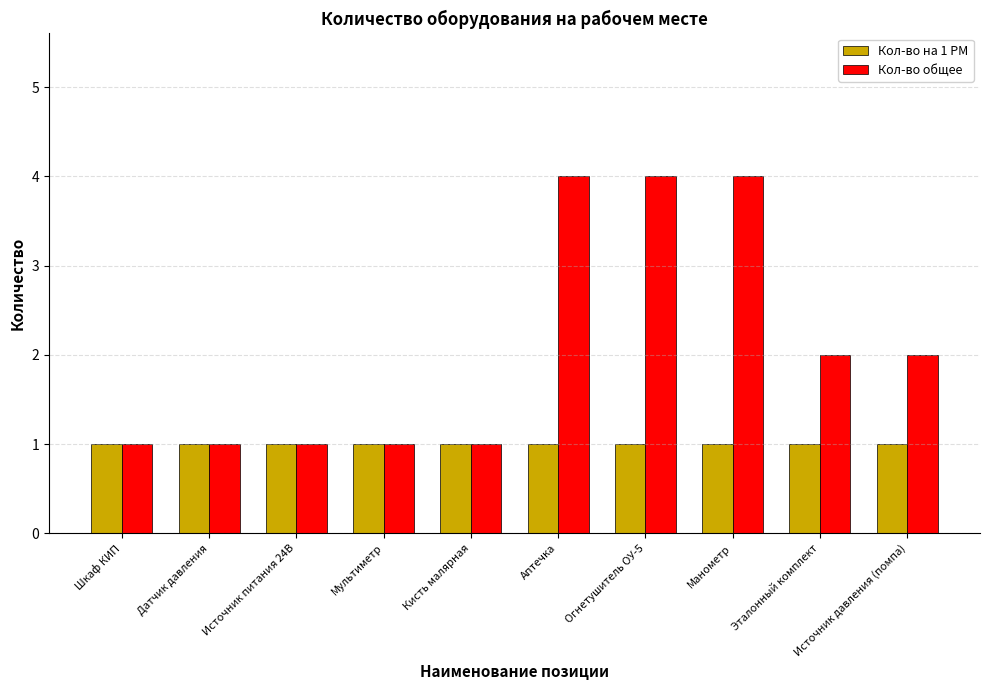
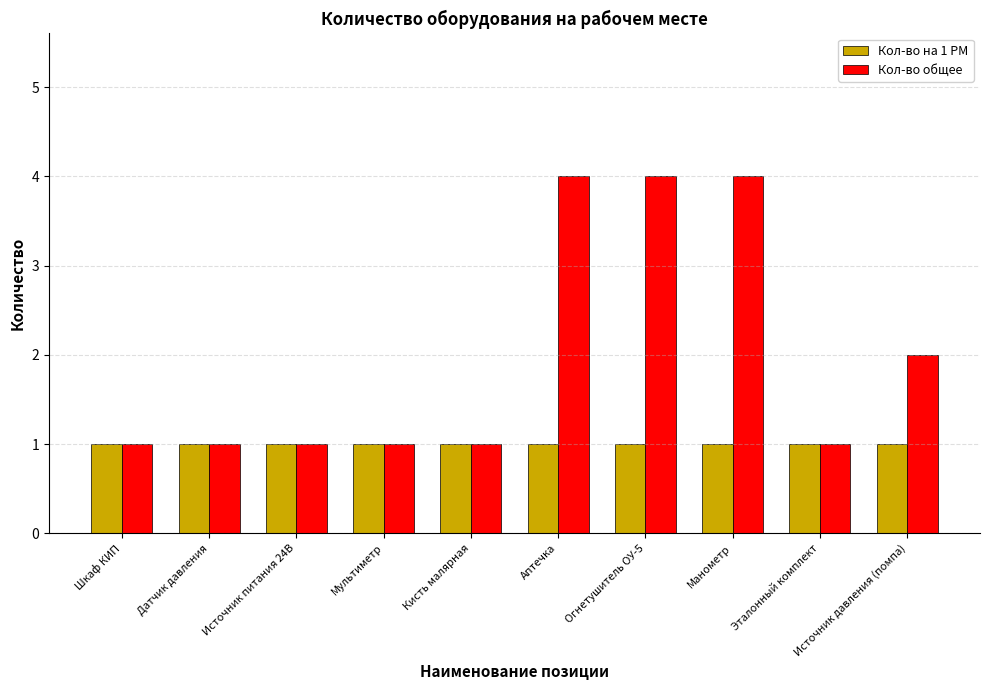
  {
    "Кол-во на 1 РМ": {
      "Шкаф КИП": 1,
      "Датчик давления": 1,
      "Источник питания 24В": 1,
      "Мультиметр": 1,
      "Кисть малярная": 1,
      "Аптечка": 1,
      "Огнетушитель ОУ-5": 1,
      "Манометр": 1,
      "Эталонный комплект": 1,
      "Источник давления (помпа)": 1
    },
    "Кол-во общее": {
      "Шкаф КИП": 1,
      "Датчик давления": 1,
      "Источник питания 24В": 1,
      "Мультиметр": 1,
      "Кисть малярная": 1,
      "Аптечка": 4,
      "Огнетушитель ОУ-5": 4,
      "Манометр": 4,
-     "Эталонный комплект": 2,
+     "Эталонный комплект": 1,
      "Источник давления (помпа)": 2
    }
  }
